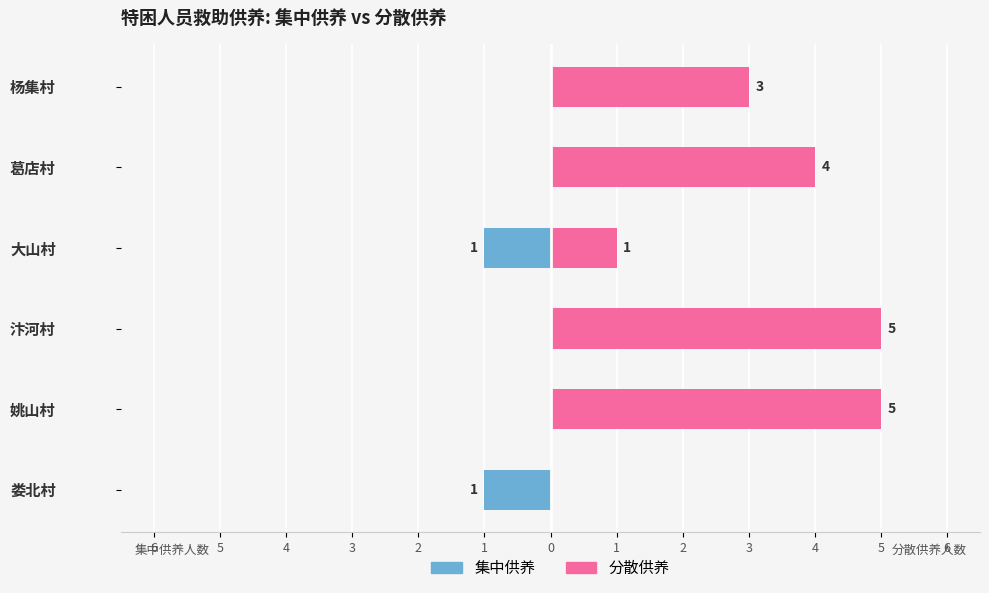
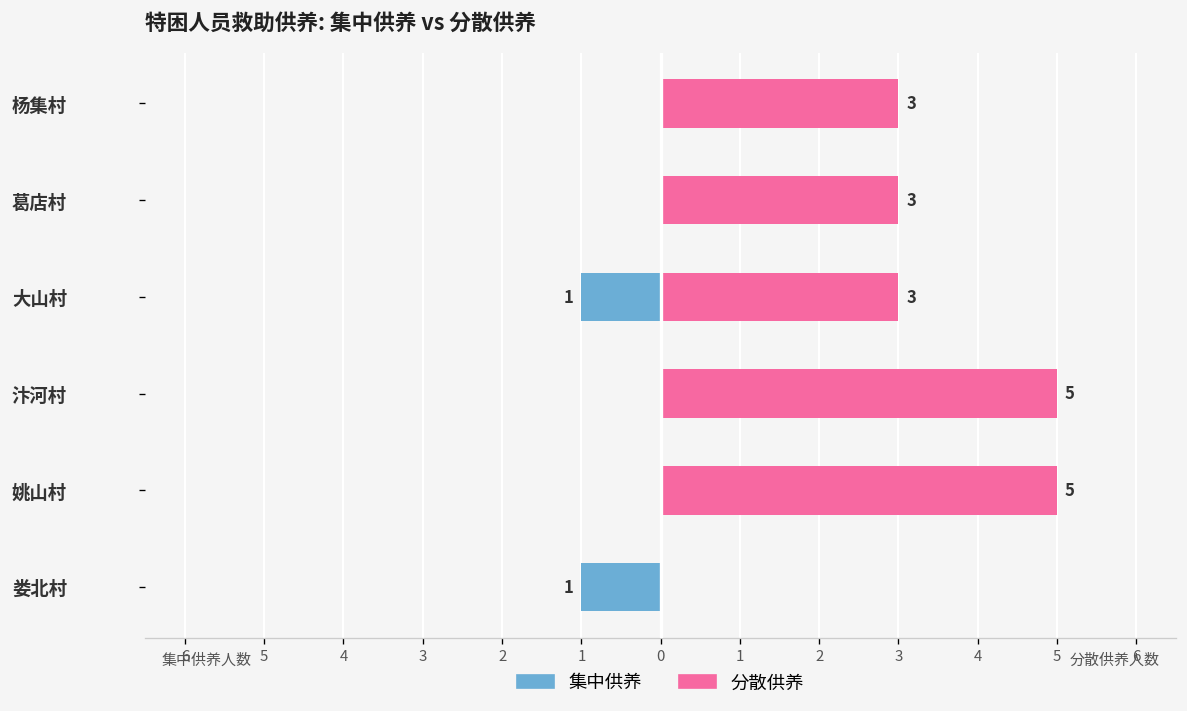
  {
    "分散供养": {
      "杨集村": 3,
-     "葛店村": 4,
-     "大山村": 1,
+     "葛店村": 3,
+     "大山村": 3,
      "汴河村": 5,
      "姚山村": 5
    }
  }
